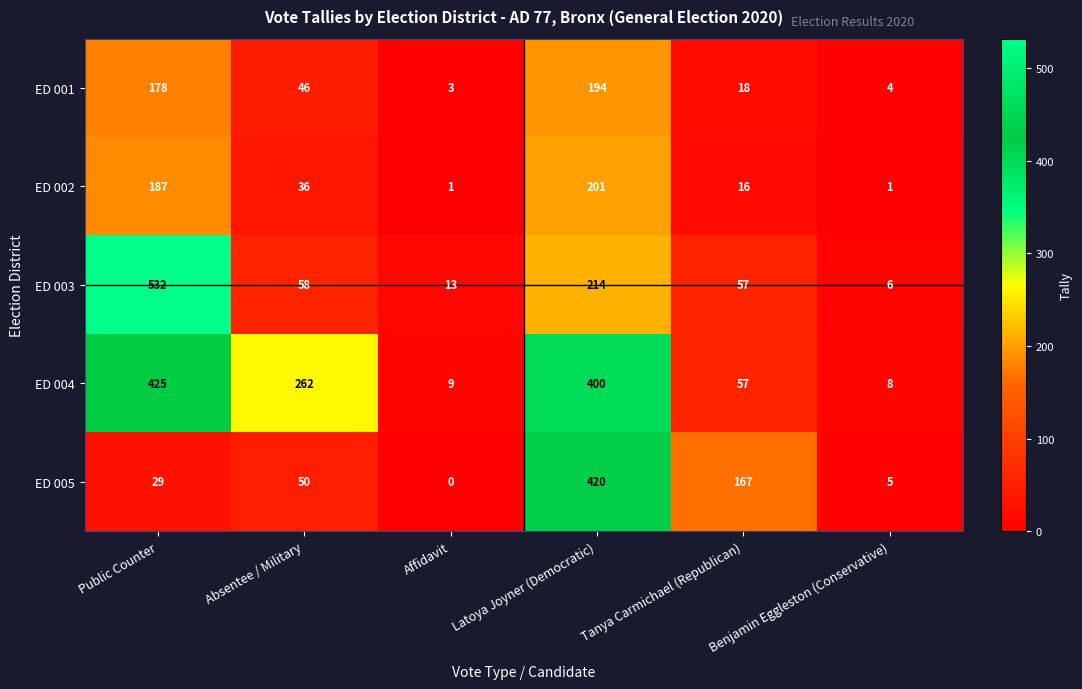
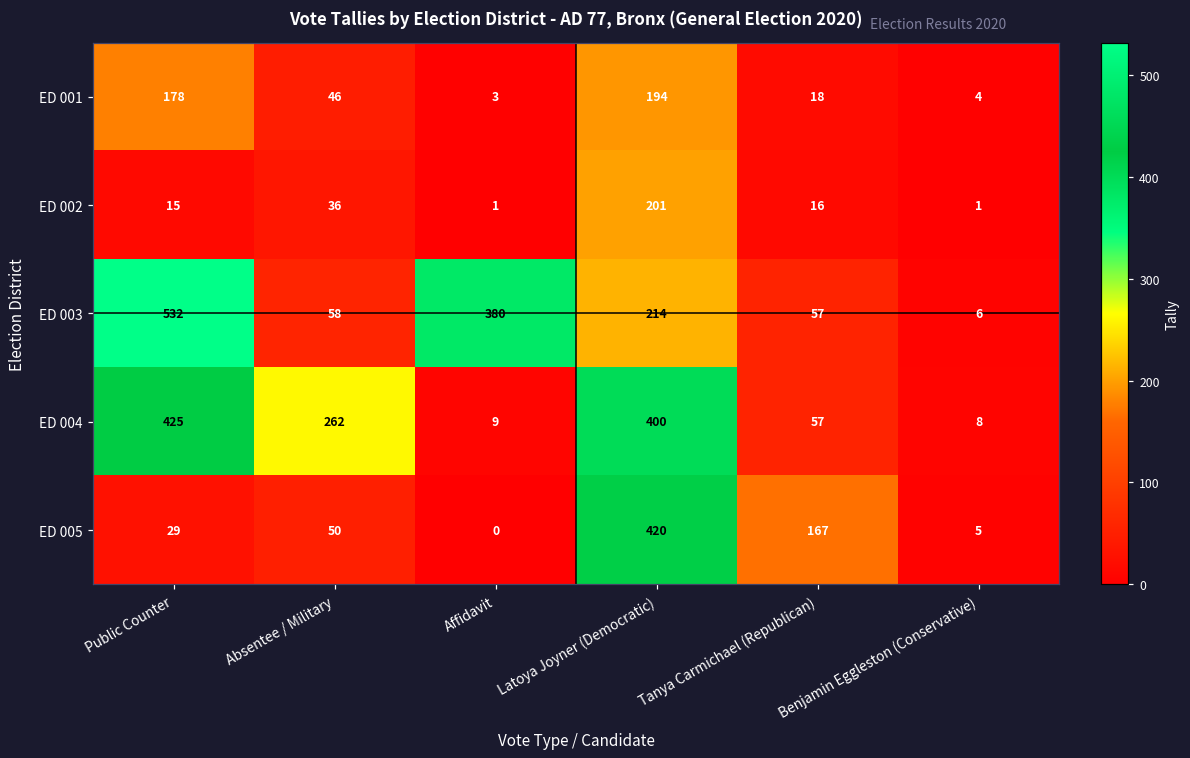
  {
    "ED 001": {
      "Public Counter": 178,
      "Absentee / Military": 46,
      "Affidavit": 3,
      "Latoya Joyner (Democratic)": 194,
      "Tanya Carmichael (Republican)": 18,
      "Benjamin Eggleston (Conservative)": 4
    },
    "ED 002": {
-     "Public Counter": 187,
+     "Public Counter": 15,
      "Absentee / Military": 36,
      "Affidavit": 1,
      "Latoya Joyner (Democratic)": 201,
      "Tanya Carmichael (Republican)": 16,
      "Benjamin Eggleston (Conservative)": 1
    },
    "ED 003": {
      "Public Counter": 532,
      "Absentee / Military": 58,
-     "Affidavit": 13,
+     "Affidavit": 380,
      "Latoya Joyner (Democratic)": 214,
      "Tanya Carmichael (Republican)": 57,
      "Benjamin Eggleston (Conservative)": 6
    },
    "ED 004": {
      "Public Counter": 425,
      "Absentee / Military": 262,
      "Affidavit": 9,
      "Latoya Joyner (Democratic)": 400,
      "Tanya Carmichael (Republican)": 57,
      "Benjamin Eggleston (Conservative)": 8
    },
    "ED 005": {
      "Public Counter": 29,
      "Absentee / Military": 50,
      "Affidavit": 0,
      "Latoya Joyner (Democratic)": 420,
      "Tanya Carmichael (Republican)": 167,
      "Benjamin Eggleston (Conservative)": 5
    }
  }
